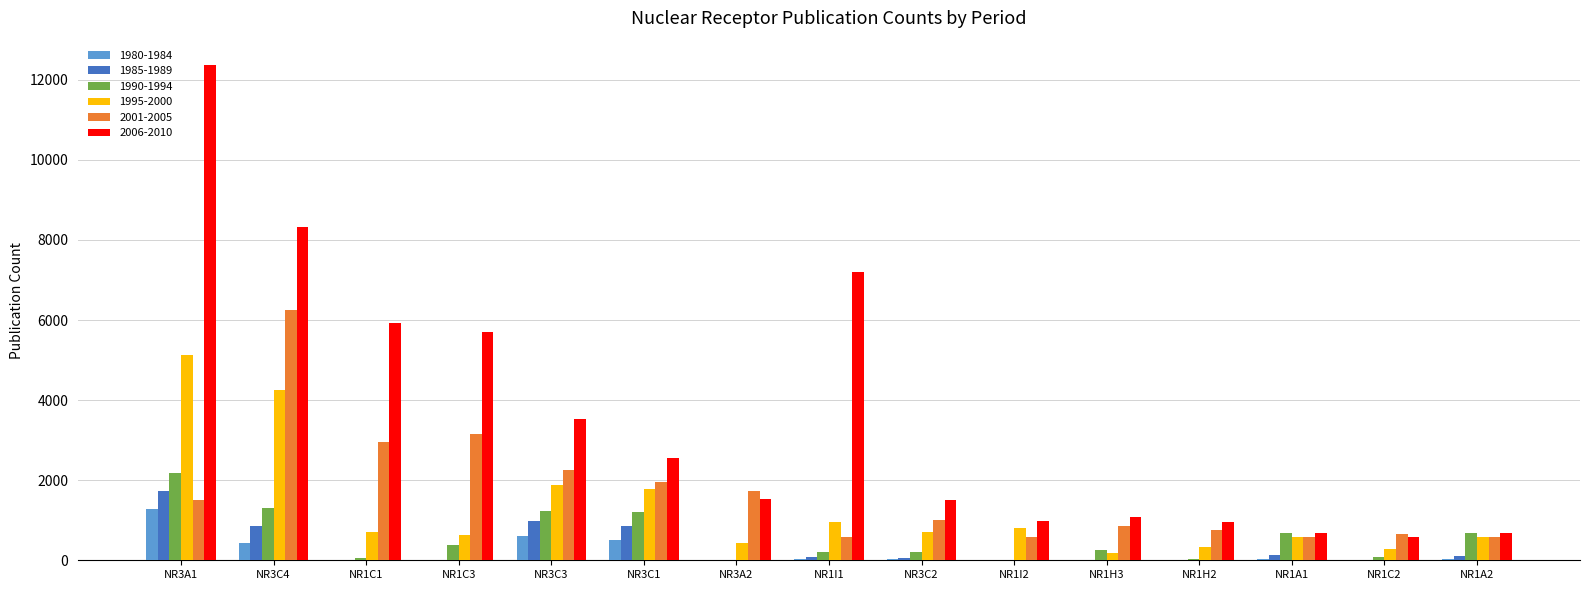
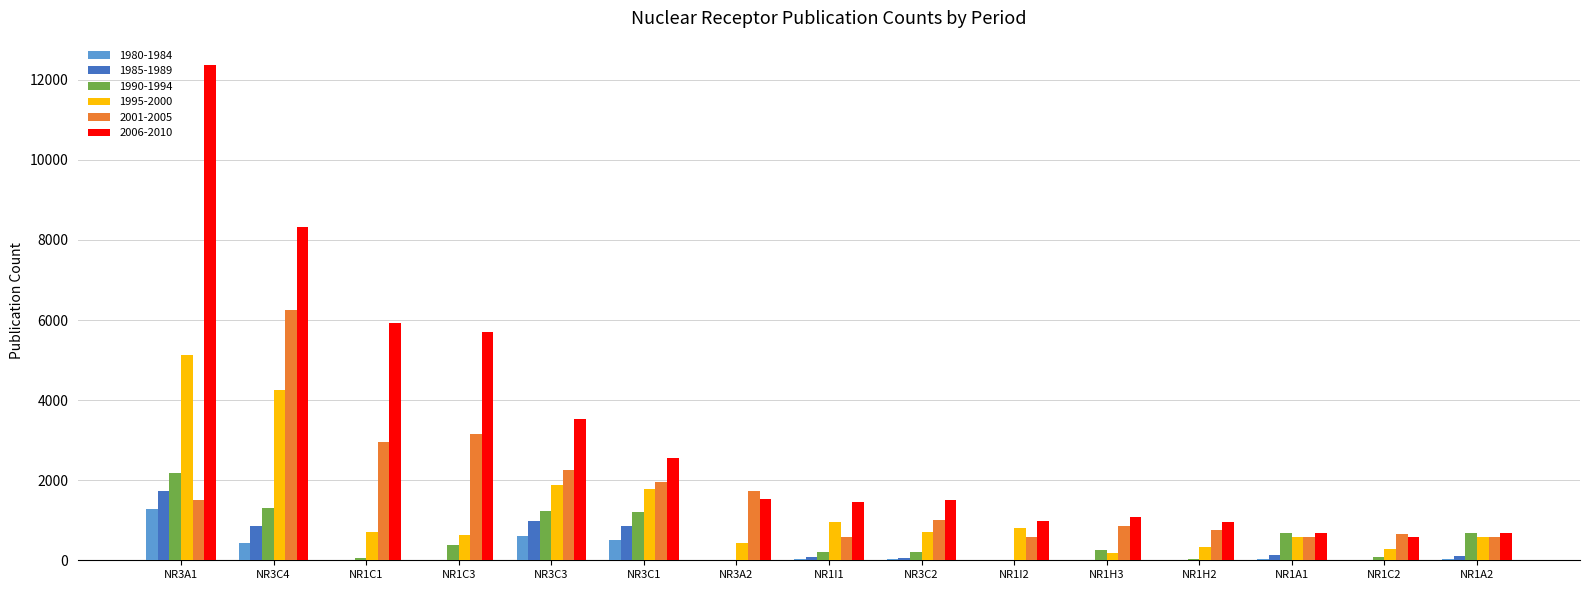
  {
    "1990-1994": {
      "NR3A1": 2200,
      "NR3C4": 1300,
      "NR1C3": 400,
      "NR3C3": 1200,
      "NR3C1": 1200,
      "NR1I1": 200,
      "NR3C2": 200,
      "NR1H3": 300,
      "NR1A1": 700,
      "NR1C2": 100,
      "NR1A2": 700
    },
    "1995-2000": {
      "NR3A1": 5100,
      "NR3C4": 4200,
      "NR1C1": 700,
      "NR1C3": 600,
      "NR3C3": 1900,
      "NR3C1": 1800,
      "NR3A2": 400,
      "NR1I1": 1000,
      "NR3C2": 700,
      "NR1I2": 800,
      "NR1H3": 200,
      "NR1H2": 300,
      "NR1A1": 600,
      "NR1C2": 300,
      "NR1A2": 600
    },
    "2001-2005": {
      "NR3A1": 1500,
      "NR3C4": 6300,
      "NR1C1": 3000,
      "NR1C3": 3200,
      "NR3C3": 2300,
      "NR3C1": 2000,
      "NR3A2": 1700,
      "NR1I1": 600,
      "NR3C2": 1000,
      "NR1I2": 600,
      "NR1H3": 800,
      "NR1H2": 800,
      "NR1A1": 600,
      "NR1C2": 600,
      "NR1A2": 600
    },
    "2006-2010": {
      "NR3A1": 12400,
      "NR3C4": 8300,
      "NR1C1": 5900,
      "NR1C3": 5700,
      "NR3C3": 3500,
      "NR3C1": 2600,
      "NR3A2": 1500,
-     "NR1I1": 7200,
+     "NR1I1": 1500,
      "NR3C2": 1500,
      "NR1I2": 1000,
      "NR1H3": 1100,
      "NR1H2": 1000,
      "NR1A1": 700,
      "NR1C2": 600,
      "NR1A2": 700
    }
  }
